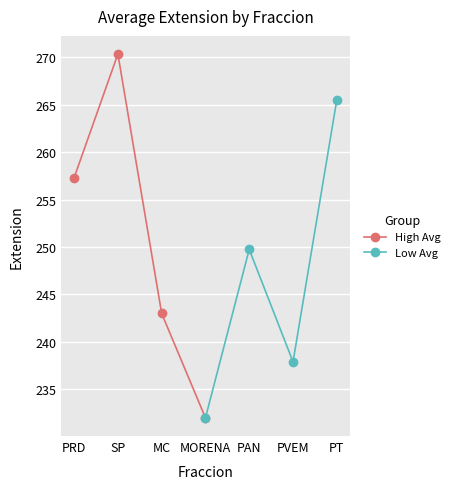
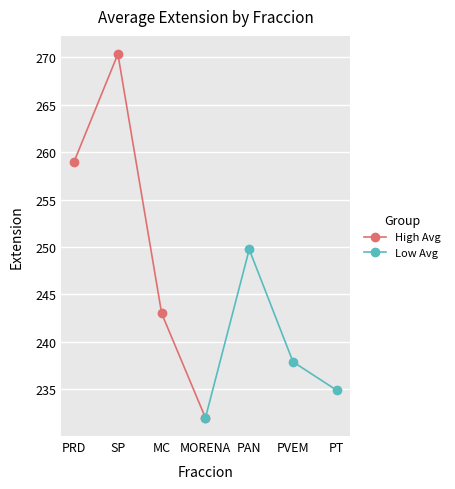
  {
    "High Avg": {
-     "PRD": 257,
+     "PRD": 259,
      "SP": 270,
      "MC": 243
    },
    "Low Avg": {
      "PAN": 250,
      "PVEM": 238,
-     "PT": 266
+     "PT": 235
    }
  }
